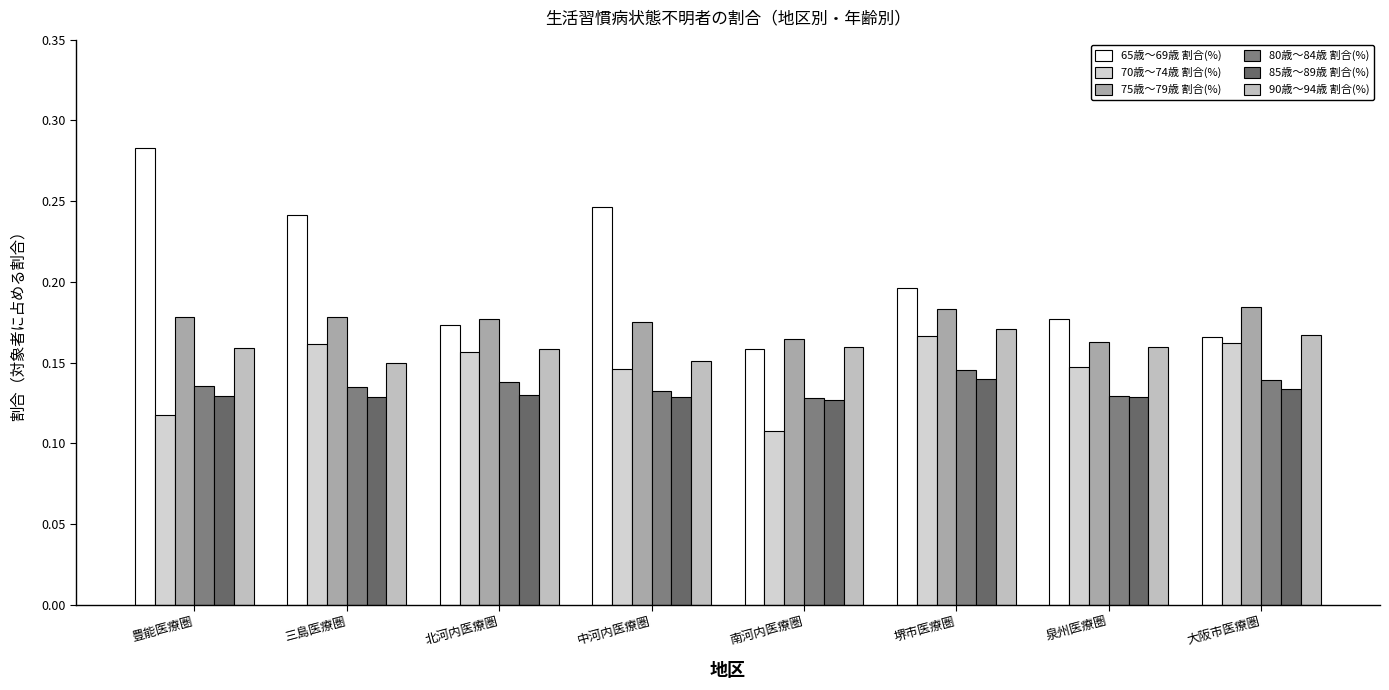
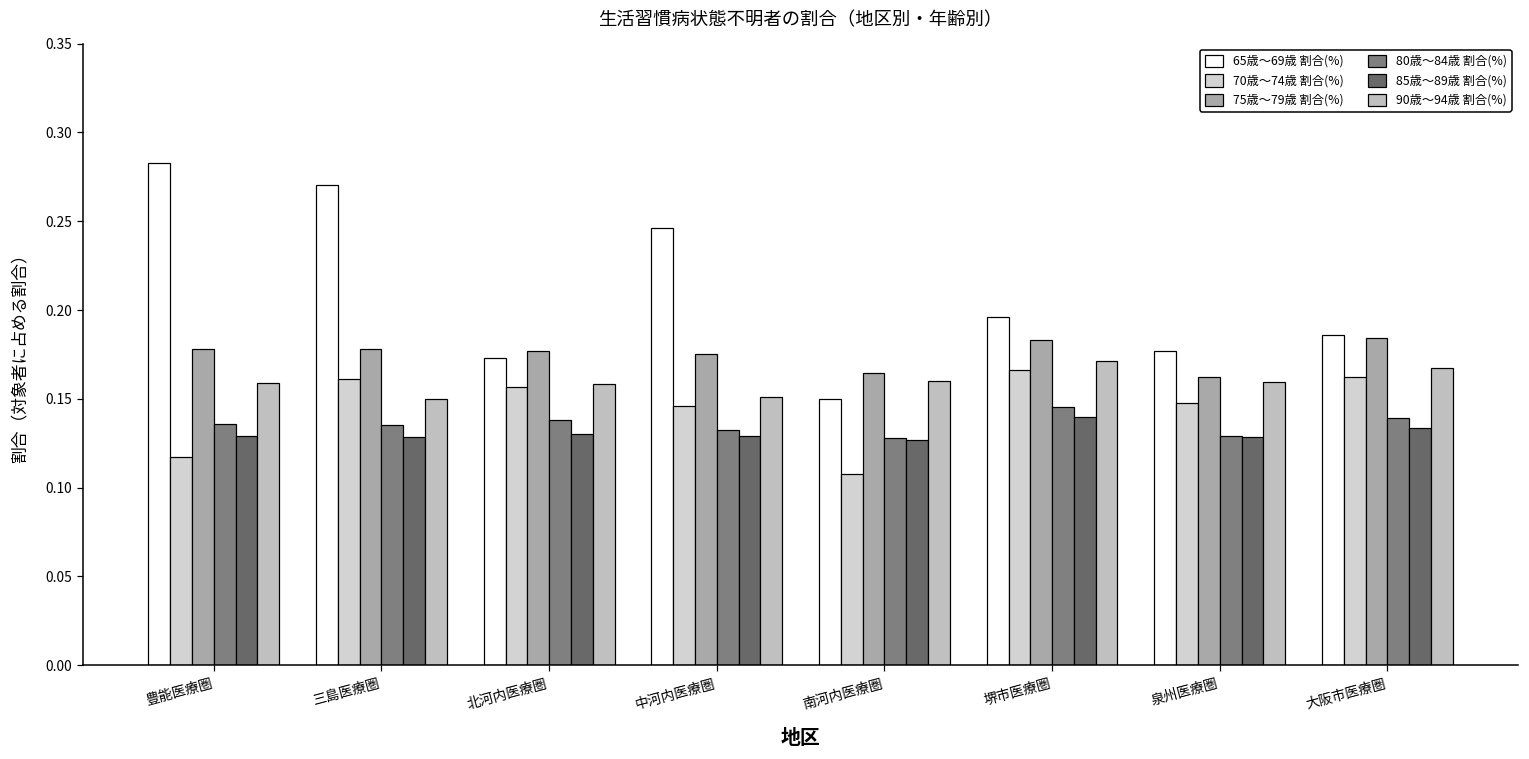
  {
    "65歳～69歳 割合(%)": {
      "豊能医療圏": 0.283,
-     "三島医療圏": 0.241,
+     "三島医療圏": 0.270,
      "北河内医療圏": 0.173,
      "中河内医療圏": 0.246,
-     "南河内医療圏": 0.158,
+     "南河内医療圏": 0.150,
      "堺市医療圏": 0.196,
      "泉州医療圏": 0.177,
-     "大阪市医療圏": 0.166
+     "大阪市医療圏": 0.186
    }
  }
